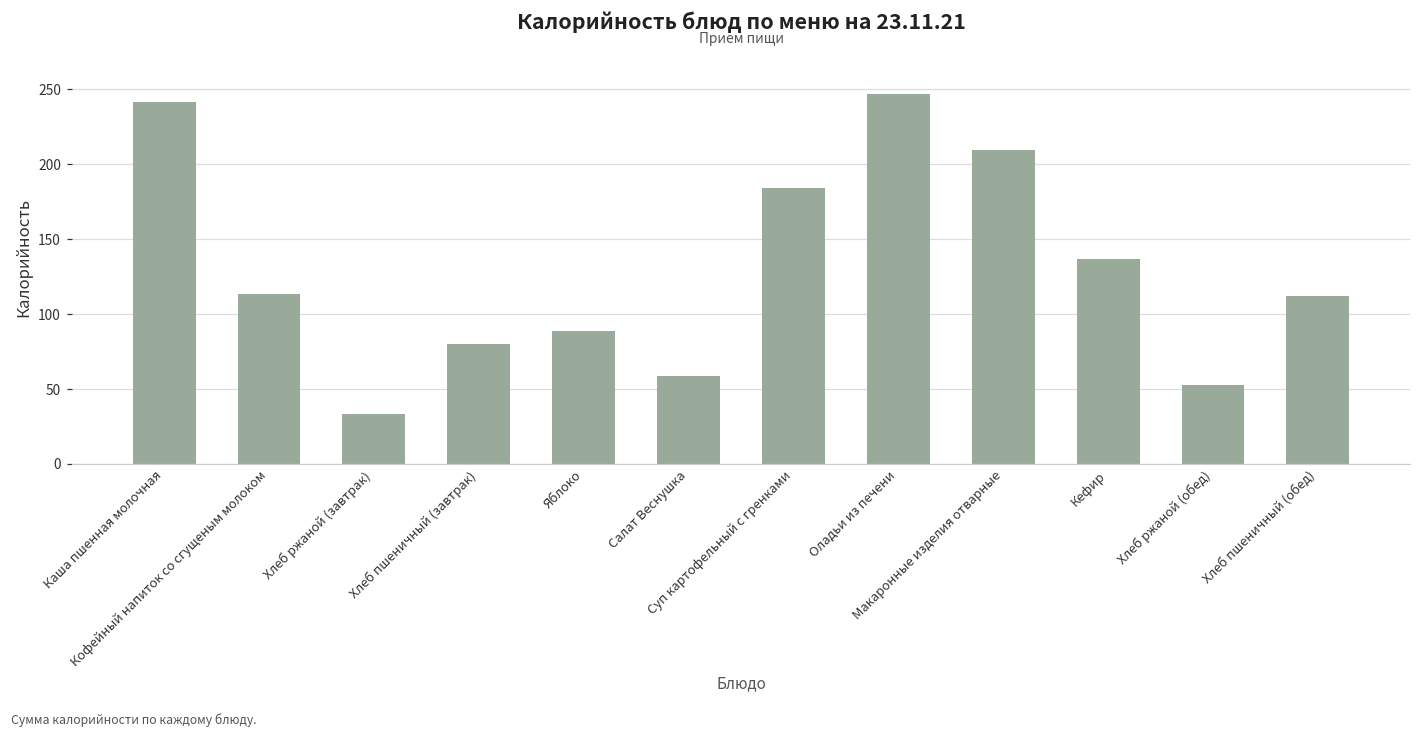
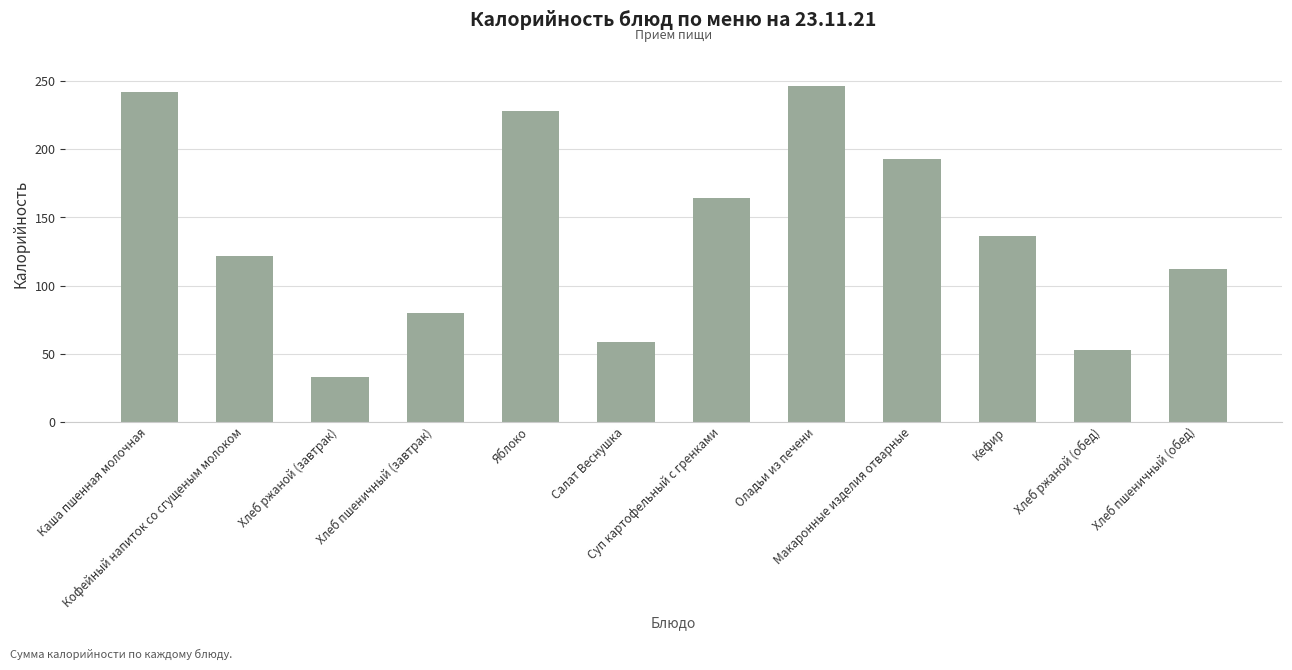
  {
    "Каша пшенная молочная": 242,
-   "Кофейный напиток со сгущеным молоком": 113,
+   "Кофейный напиток со сгущеным молоком": 122,
    "Хлеб ржаной (завтрак)": 33,
    "Хлеб пшеничный (завтрак)": 80,
-   "Яблоко": 89,
+   "Яблоко": 228,
    "Салат Веснушка": 59,
-   "Суп картофельный с гренками": 184,
+   "Суп картофельный с гренками": 164,
    "Оладьи из печени": 247,
-   "Макаронные изделия отварные": 209,
+   "Макаронные изделия отварные": 193,
    "Кефир": 137,
    "Хлеб ржаной (обед)": 53,
    "Хлеб пшеничный (обед)": 112
  }
